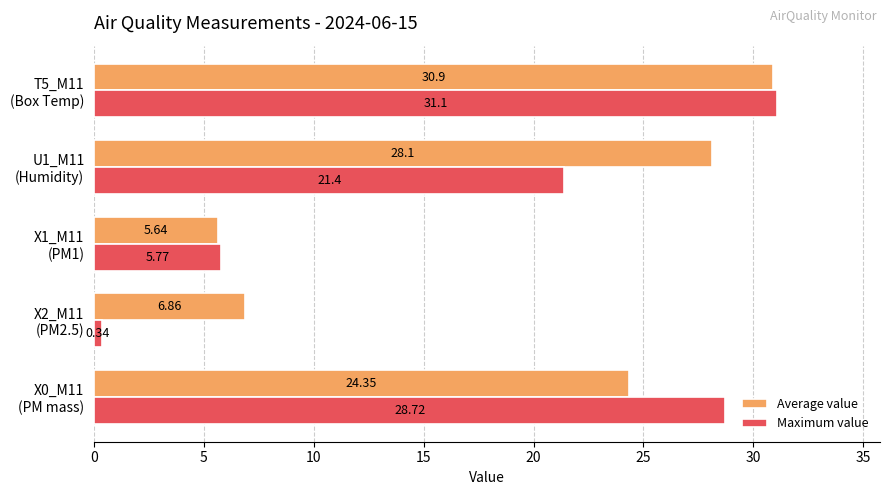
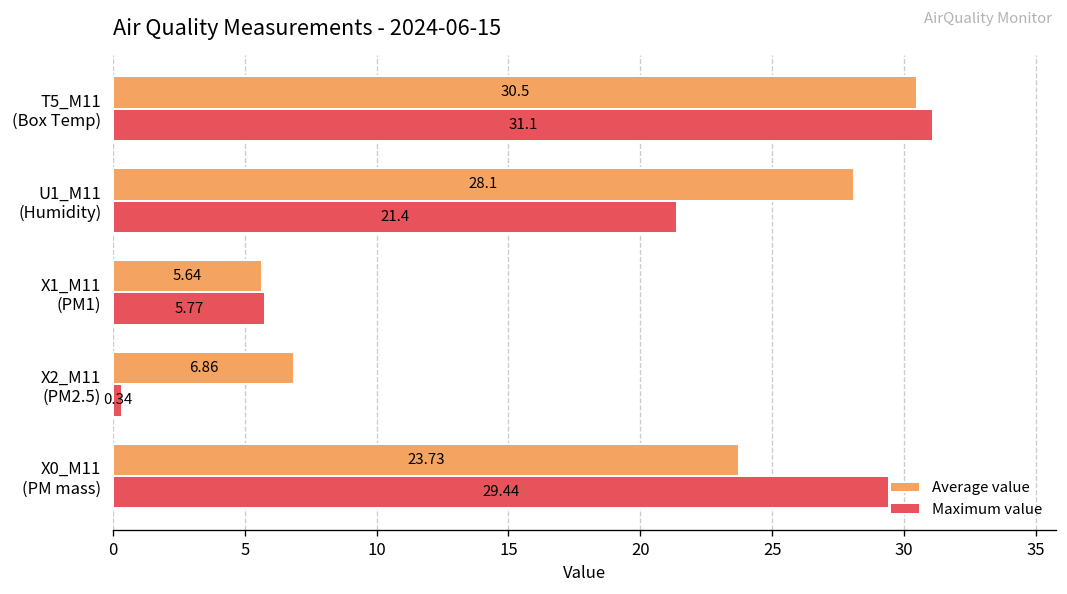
  {
    "Average value": {
-     "T5_M11 (Box Temp)": 30.9,
+     "T5_M11 (Box Temp)": 30.5,
      "U1_M11 (Humidity)": 28.1,
      "X1_M11 (PM1)": 5.64,
      "X2_M11 (PM2.5)": 6.86,
-     "X0_M11 (PM mass)": 24.35
+     "X0_M11 (PM mass)": 23.73
    },
    "Maximum value": {
      "T5_M11 (Box Temp)": 31.1,
      "U1_M11 (Humidity)": 21.4,
      "X1_M11 (PM1)": 5.77,
      "X2_M11 (PM2.5)": 0.34,
-     "X0_M11 (PM mass)": 28.72
+     "X0_M11 (PM mass)": 29.44
    }
  }
